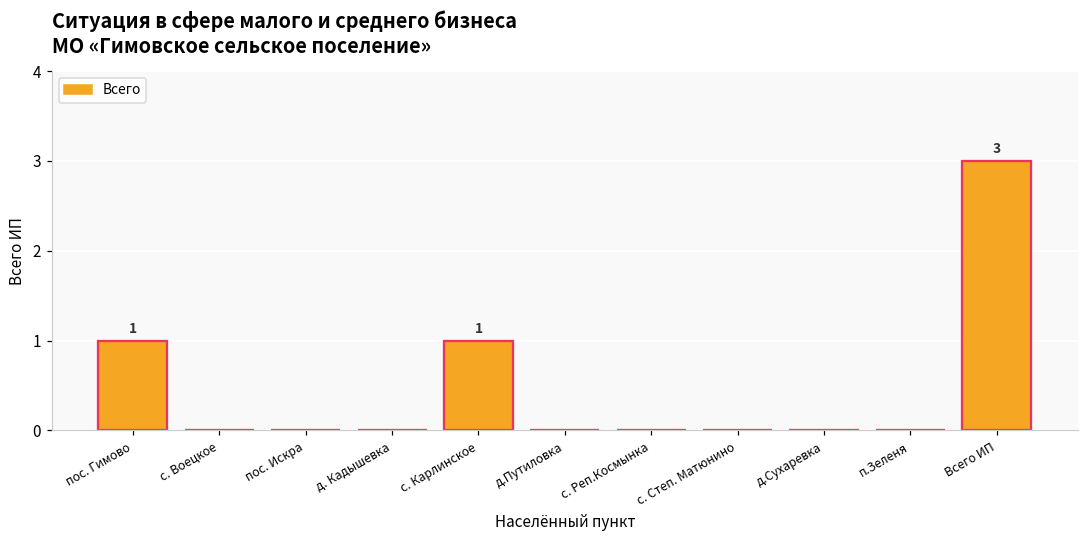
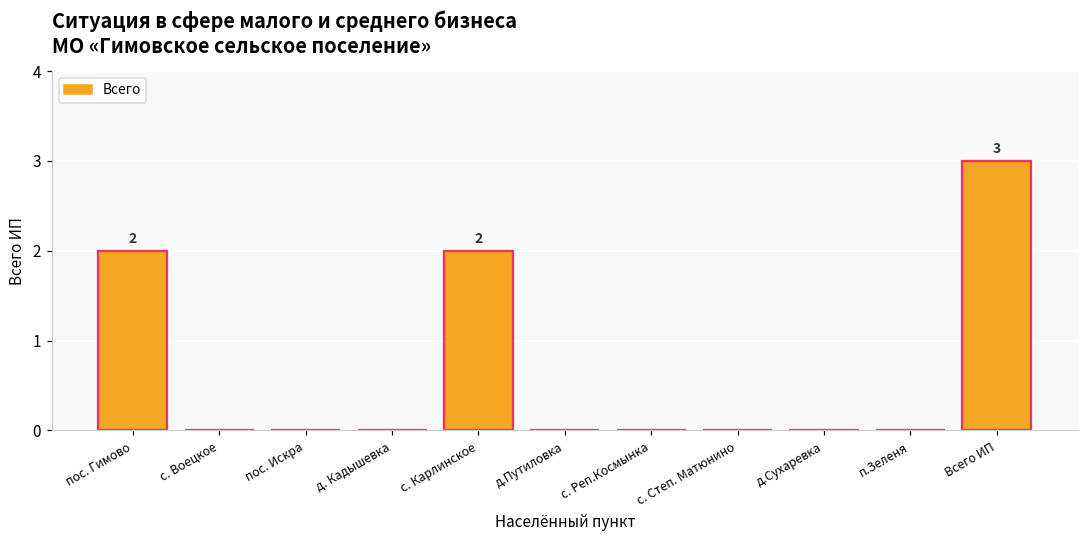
  {
-   "пос. Гимово": 1,
-   "с. Карлинское": 1,
+   "пос. Гимово": 2,
+   "с. Карлинское": 2,
    "Всего ИП": 3
  }
